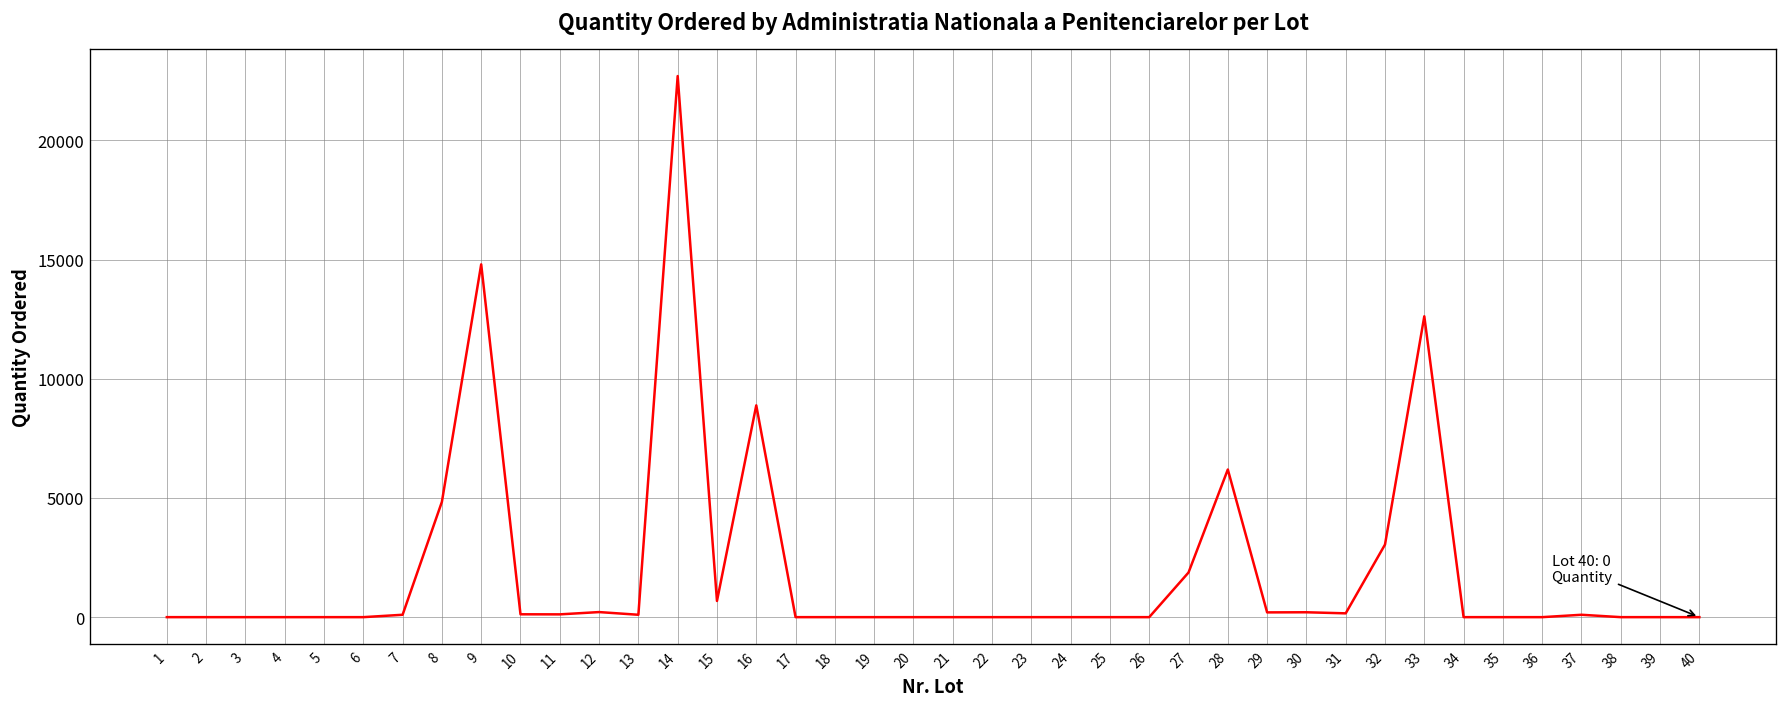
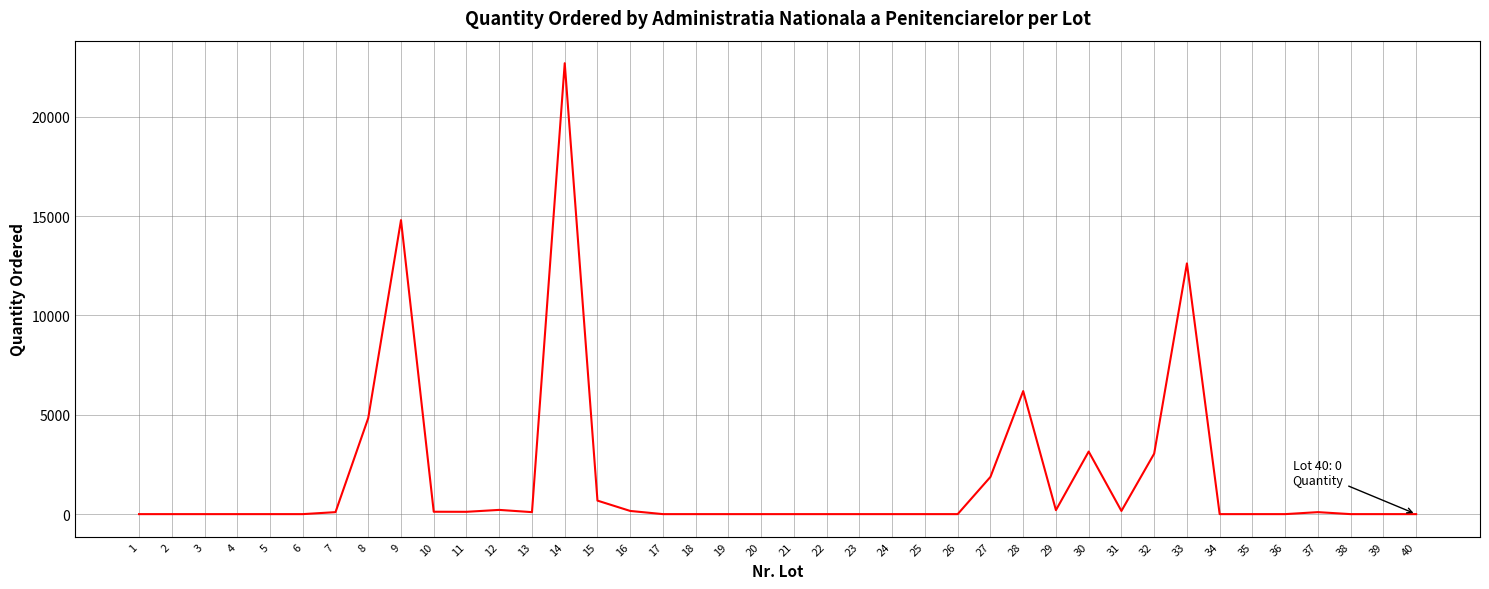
  {
    "1": 0,
    "2": 0,
    "3": 0,
    "4": 0,
    "5": 0,
    "6": 0,
    "7": 100,
    "8": 4800,
    "9": 14800,
    "10": 100,
    "11": 100,
    "12": 200,
    "13": 100,
    "14": 22700,
    "15": 700,
-   "16": 8900,
+   "16": 200,
    "17": 0,
    "18": 0,
    "19": 0,
    "20": 0,
    "21": 0,
    "22": 0,
    "23": 0,
    "24": 0,
    "25": 0,
    "26": 0,
    "27": 1900,
    "28": 6200,
    "29": 200,
-   "30": 200,
+   "30": 3200,
    "31": 200,
    "32": 3000,
    "33": 12600,
    "34": 0,
    "35": 0,
    "36": 0,
    "39": 0,
    "40": 0
  }
